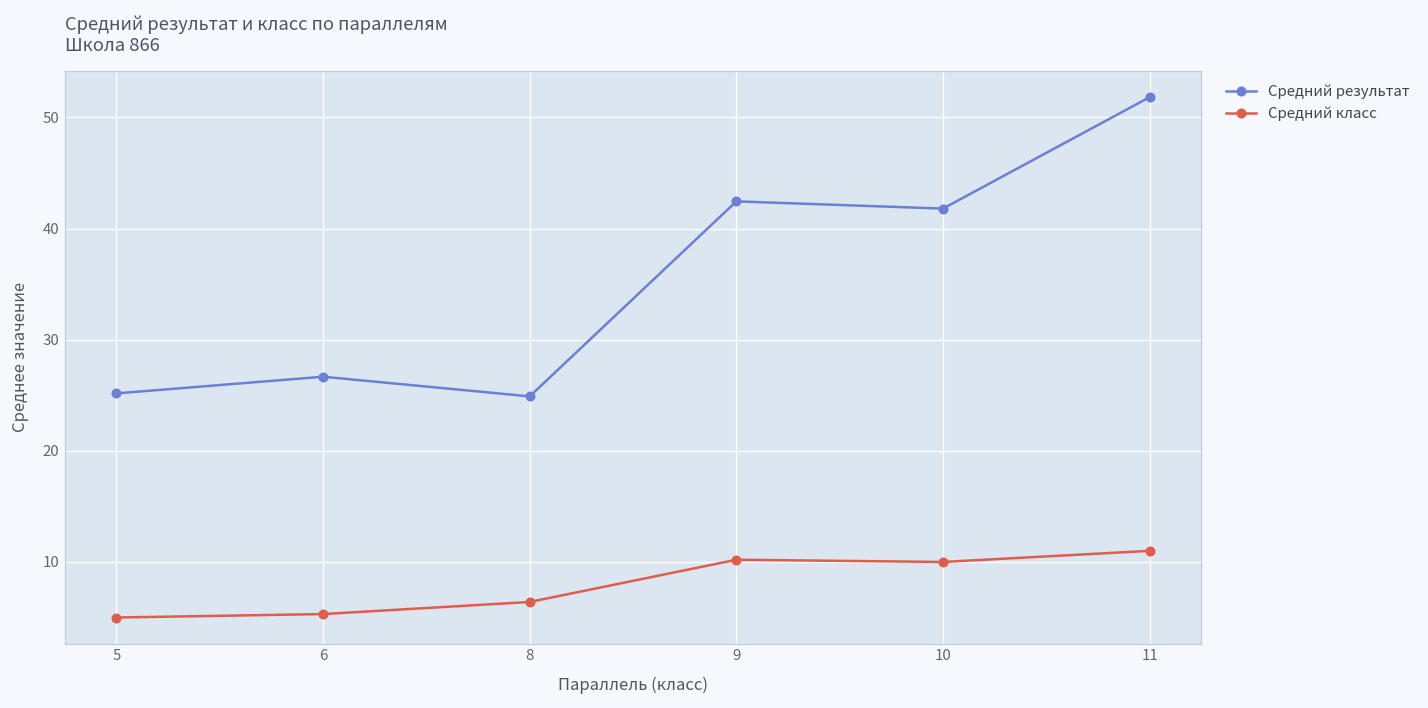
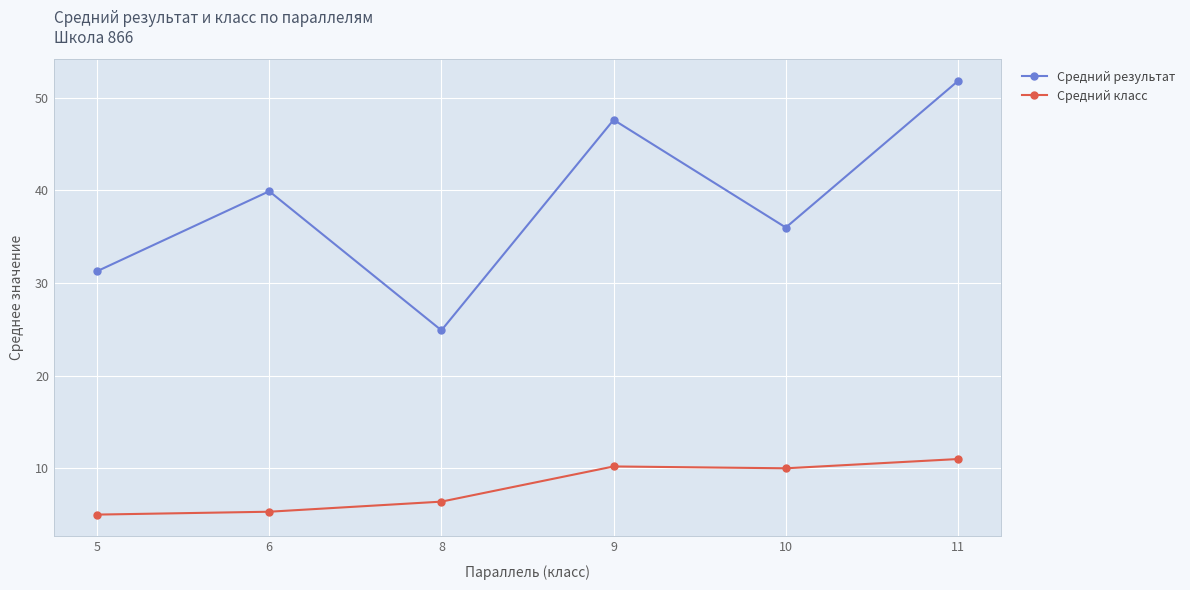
  {
    "Средний результат": {
-     "5": 25,
-     "6": 27,
+     "5": 31,
+     "6": 40,
      "8": 25,
-     "9": 42,
-     "10": 42,
+     "9": 48,
+     "10": 36,
      "11": 52
    },
    "Средний класс": {
      "5": 5,
      "6": 5,
      "8": 6,
      "9": 10,
      "10": 10,
      "11": 11
    }
  }
